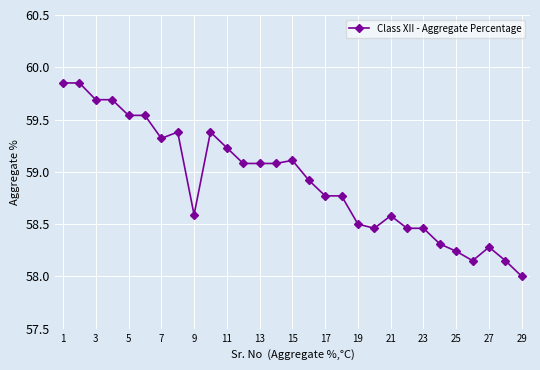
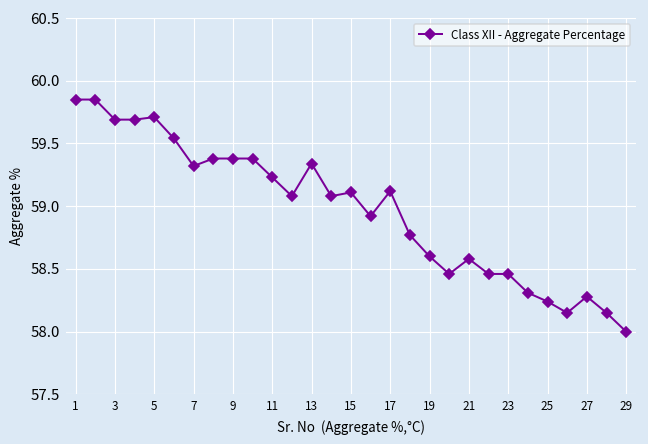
  {
    "1": 59.85,
    "3": 59.69,
-   "5": 59.54,
+   "5": 59.71,
    "7": 59.32,
-   "9": 58.59,
+   "9": 59.38,
    "11": 59.23,
-   "13": 59.08,
+   "13": 59.34,
    "15": 59.11,
-   "17": 58.77,
-   "19": 58.5,
+   "17": 59.12,
+   "19": 58.6,
    "21": 58.58,
    "23": 58.46,
    "25": 58.24,
    "27": 58.28,
    "29": 58.00
  }
